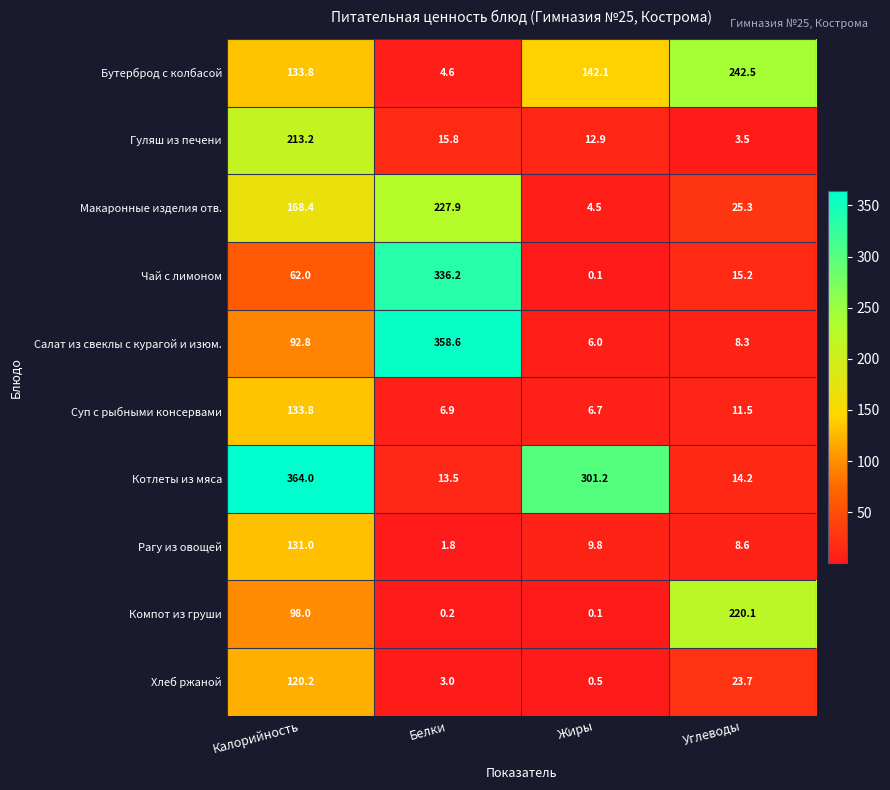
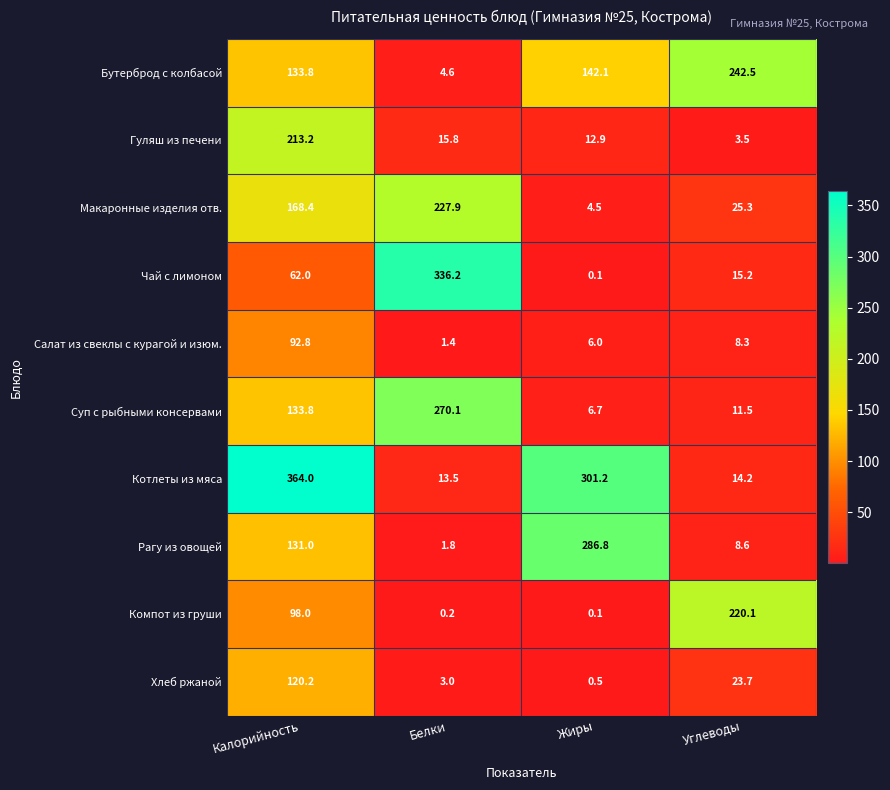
  {
    "Бутерброд с колбасой": {
      "Калорийность": 133.8,
      "Белки": 4.6,
      "Жиры": 142.1,
      "Углеводы": 242.5
    },
    "Гуляш из печени": {
      "Калорийность": 213.2,
      "Белки": 15.8,
      "Жиры": 12.9,
      "Углеводы": 3.5
    },
    "Макаронные изделия отв.": {
      "Калорийность": 168.4,
      "Белки": 227.9,
      "Жиры": 4.5,
      "Углеводы": 25.3
    },
    "Чай с лимоном": {
      "Калорийность": 62.0,
      "Белки": 336.2,
      "Жиры": 0.1,
      "Углеводы": 15.2
    },
    "Салат из свеклы с курагой и изюм.": {
      "Калорийность": 92.8,
-     "Белки": 358.6,
+     "Белки": 1.4,
      "Жиры": 6.0,
      "Углеводы": 8.3
    },
    "Суп с рыбными консервами": {
      "Калорийность": 133.8,
-     "Белки": 6.9,
+     "Белки": 270.1,
      "Жиры": 6.7,
      "Углеводы": 11.5
    },
    "Котлеты из мяса": {
      "Калорийность": 364.0,
      "Белки": 13.5,
      "Жиры": 301.2,
      "Углеводы": 14.2
    },
    "Рагу из овощей": {
      "Калорийность": 131.0,
      "Белки": 1.8,
-     "Жиры": 9.8,
+     "Жиры": 286.8,
      "Углеводы": 8.6
    },
    "Компот из груши": {
      "Калорийность": 98.0,
      "Белки": 0.2,
      "Жиры": 0.1,
      "Углеводы": 220.1
    },
    "Хлеб ржаной": {
      "Калорийность": 120.2,
      "Белки": 3.0,
      "Жиры": 0.5,
      "Углеводы": 23.7
    }
  }
